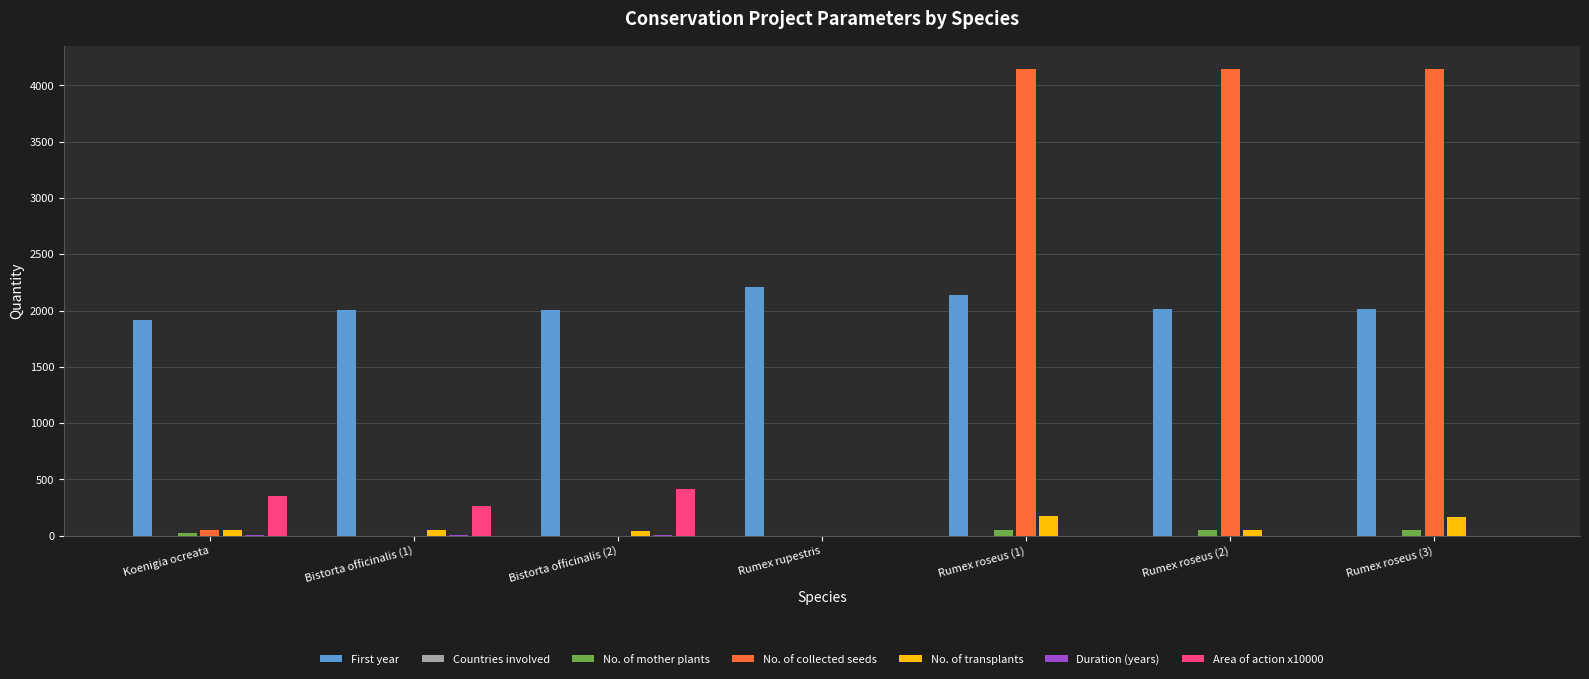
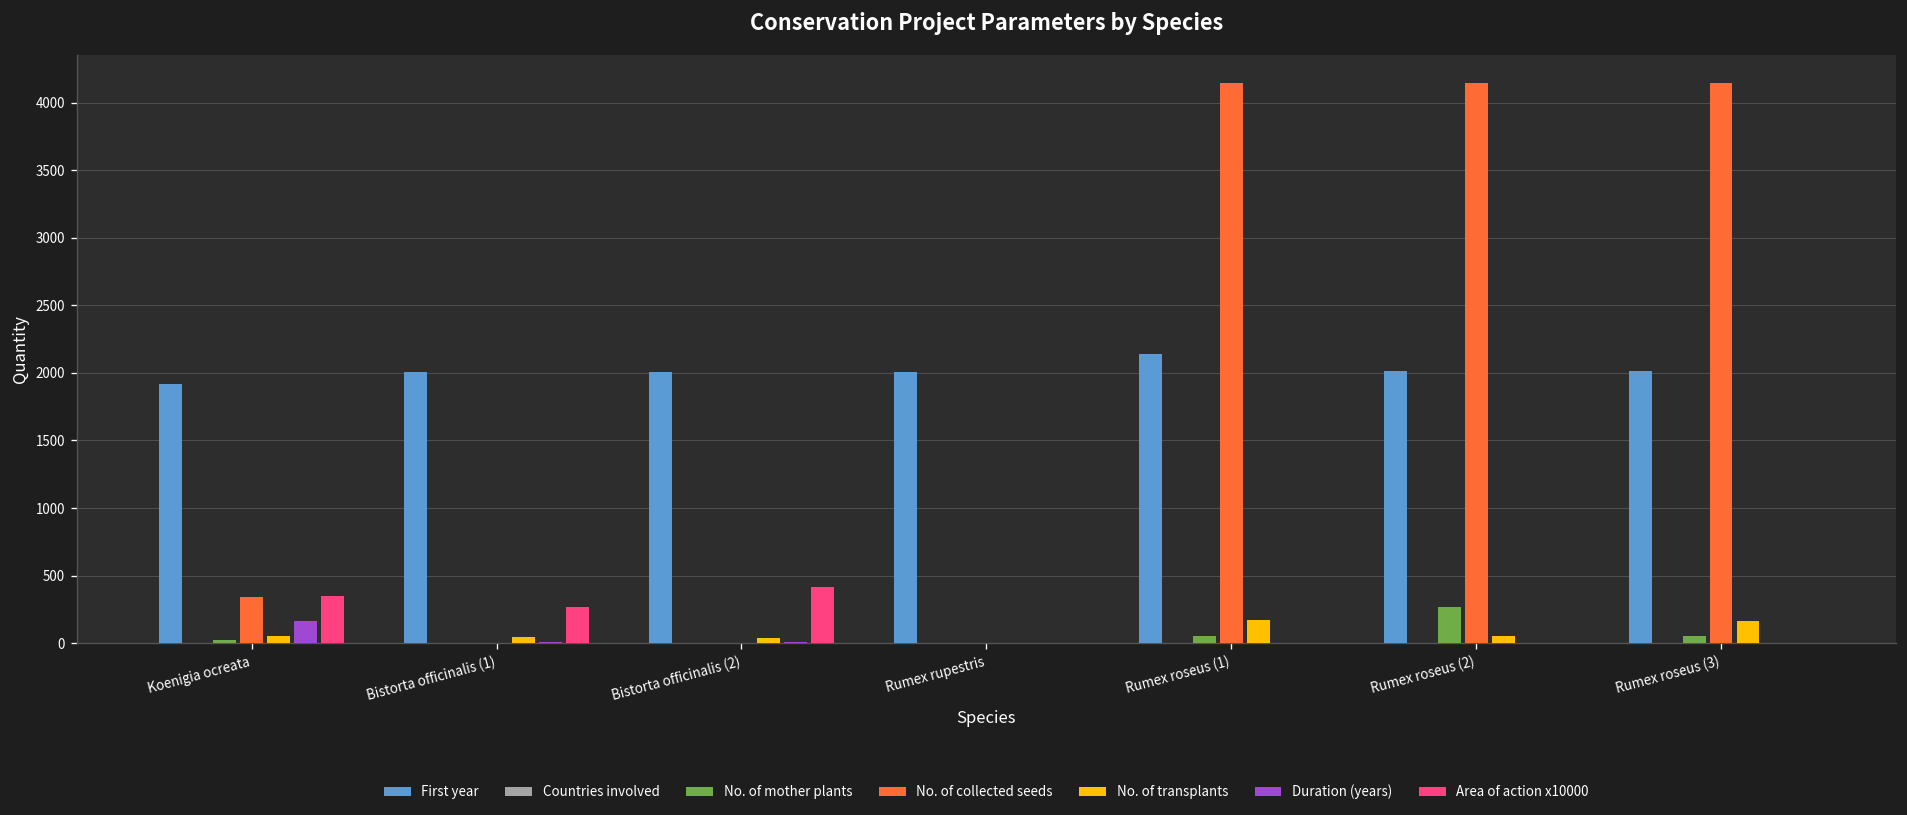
  {
    "First year": {
      "Koenigia ocreata": 1920,
      "Bistorta officinalis (1)": 2010,
      "Bistorta officinalis (2)": 2010,
-     "Rumex rupestris": 2210,
+     "Rumex rupestris": 2010,
      "Rumex roseus (1)": 2140,
      "Rumex roseus (2)": 2010,
      "Rumex roseus (3)": 2020
    },
    "No. of mother plants": {
      "Bistorta officinalis (1)": 0,
      "Bistorta officinalis (2)": 0,
      "Rumex rupestris": 0,
      "Rumex roseus (1)": 50,
-     "Rumex roseus (2)": 50,
+     "Rumex roseus (2)": 270,
      "Rumex roseus (3)": 50
    },
    "No. of collected seeds": {
-     "Koenigia ocreata": 50,
+     "Koenigia ocreata": 340,
      "Bistorta officinalis (1)": 0,
      "Bistorta officinalis (2)": 0,
      "Rumex rupestris": 0,
      "Rumex roseus (1)": 4150,
      "Rumex roseus (2)": 4150,
      "Rumex roseus (3)": 4150
    },
    "No. of transplants": {
      "Koenigia ocreata": 50,
      "Bistorta officinalis (1)": 50,
      "Bistorta officinalis (2)": 40,
      "Rumex rupestris": 0,
      "Rumex roseus (1)": 170,
      "Rumex roseus (2)": 50,
      "Rumex roseus (3)": 160
    },
    "Duration (years)": {
-     "Koenigia ocreata": 0,
+     "Koenigia ocreata": 170,
      "Rumex rupestris": 0
    },
    "Area of action x10000": {
      "Koenigia ocreata": 350,
      "Bistorta officinalis (1)": 260,
      "Bistorta officinalis (2)": 420,
      "Rumex rupestris": 0,
      "Rumex roseus (2)": 0,
      "Rumex roseus (3)": 0
    }
  }
